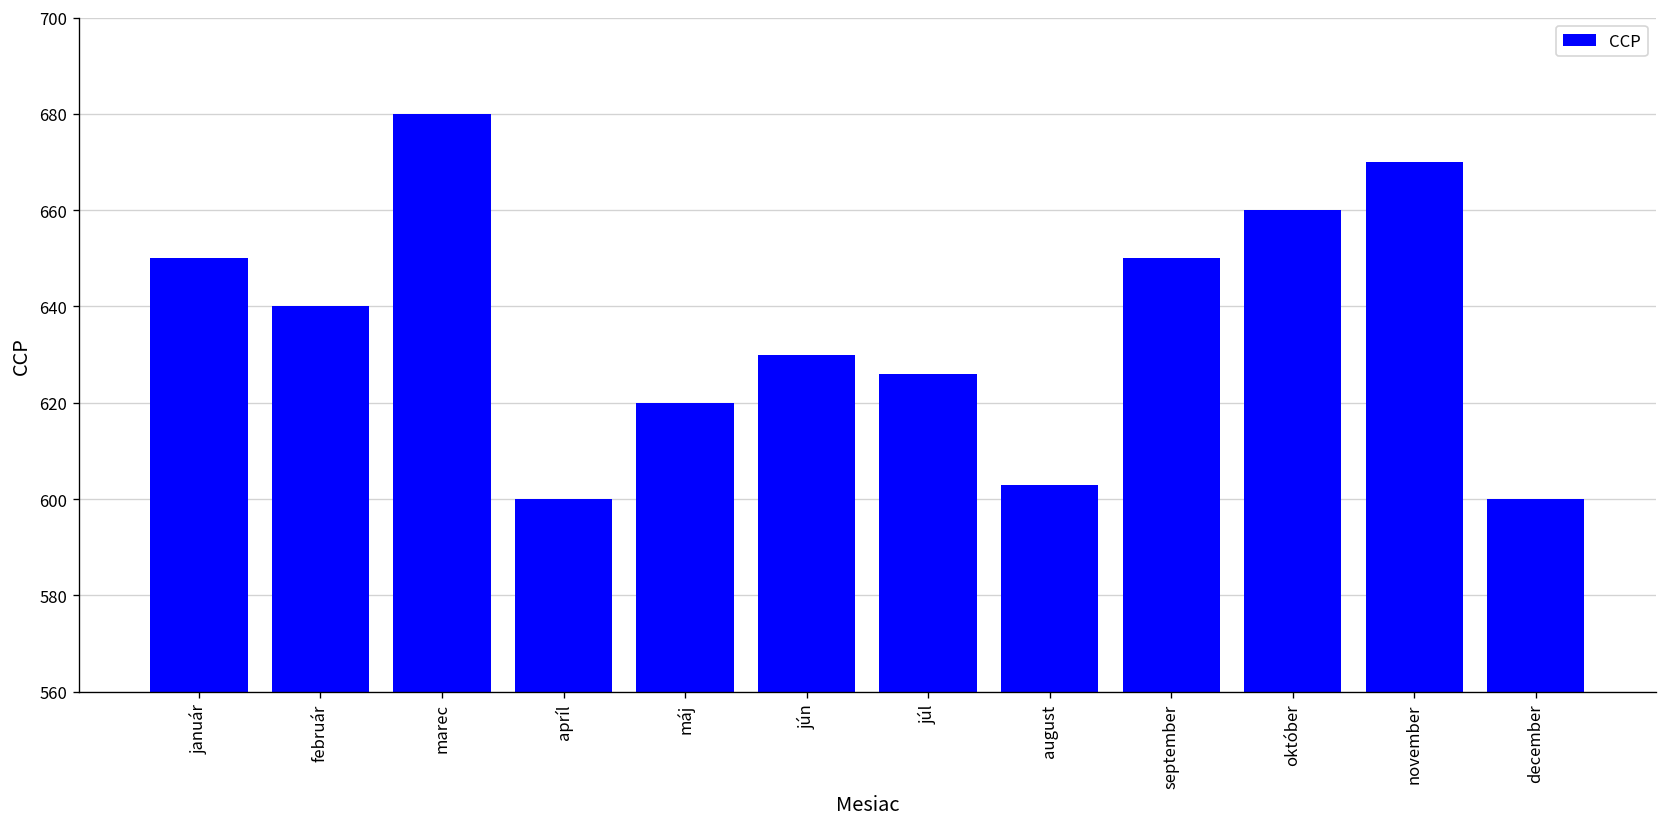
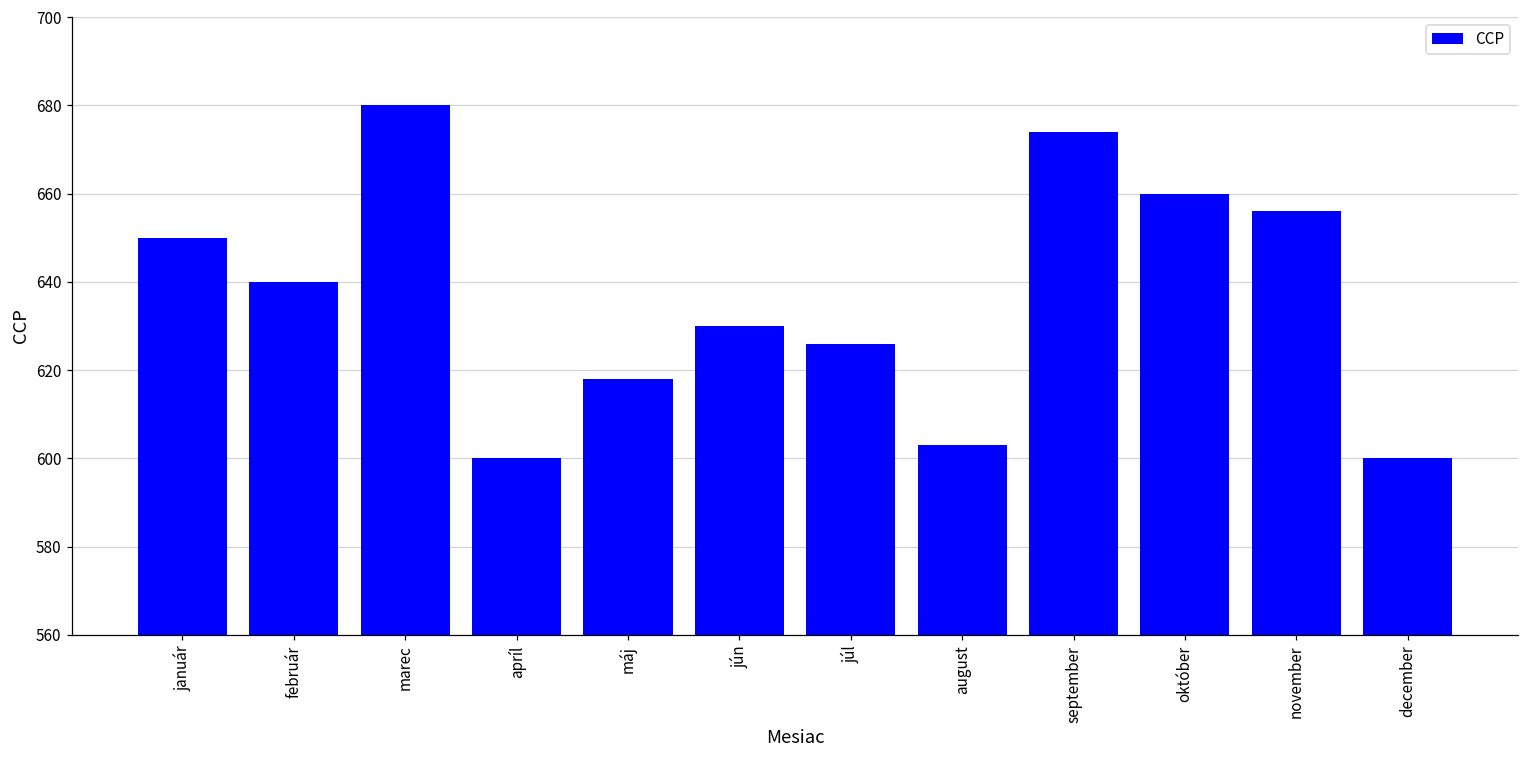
  {
    "január": 650,
    "február": 640,
    "marec": 680,
    "apríl": 600,
-   "máj": 620,
+   "máj": 618,
    "jún": 630,
    "júl": 626,
    "august": 603,
-   "september": 650,
+   "september": 674,
    "október": 660,
-   "november": 670,
+   "november": 656,
    "december": 600
  }
